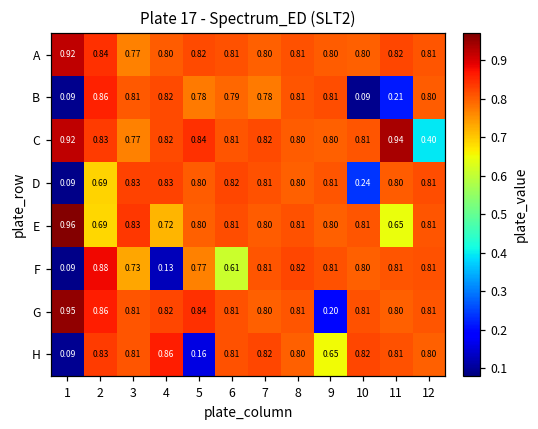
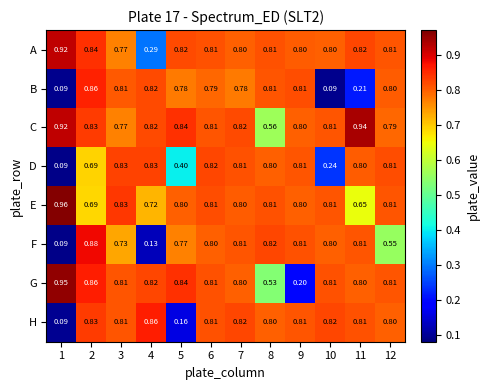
  {
    "A": {
      "1": 0.92,
      "2": 0.84,
      "3": 0.77,
-     "4": 0.80,
+     "4": 0.29,
      "5": 0.82,
      "6": 0.81,
      "7": 0.80,
      "8": 0.81,
      "9": 0.80,
      "10": 0.80,
      "11": 0.82,
      "12": 0.81
    },
    "B": {
      "1": 0.09,
      "2": 0.86,
      "3": 0.81,
      "4": 0.82,
      "5": 0.78,
      "6": 0.79,
      "7": 0.78,
      "8": 0.81,
      "9": 0.81,
      "10": 0.09,
      "11": 0.21,
      "12": 0.80
    },
    "C": {
      "1": 0.92,
      "2": 0.83,
      "3": 0.77,
      "4": 0.82,
      "5": 0.84,
      "6": 0.81,
      "7": 0.82,
-     "8": 0.80,
+     "8": 0.56,
      "9": 0.80,
      "10": 0.81,
      "11": 0.94,
-     "12": 0.40
+     "12": 0.79
    },
    "D": {
      "1": 0.09,
      "2": 0.69,
      "3": 0.83,
      "4": 0.83,
-     "5": 0.80,
+     "5": 0.40,
      "6": 0.82,
      "7": 0.81,
      "8": 0.80,
      "9": 0.81,
      "10": 0.24,
      "11": 0.80,
      "12": 0.81
    },
    "E": {
      "1": 0.96,
      "2": 0.69,
      "3": 0.83,
      "4": 0.72,
      "5": 0.80,
      "6": 0.81,
      "7": 0.80,
      "8": 0.81,
      "9": 0.80,
      "10": 0.81,
      "11": 0.65,
      "12": 0.81
    },
    "F": {
      "1": 0.09,
      "2": 0.88,
      "3": 0.73,
      "4": 0.13,
      "5": 0.77,
-     "6": 0.61,
+     "6": 0.80,
      "7": 0.81,
      "8": 0.82,
      "9": 0.81,
      "10": 0.80,
      "11": 0.81,
-     "12": 0.81
+     "12": 0.55
    },
    "G": {
      "1": 0.95,
      "2": 0.86,
      "3": 0.81,
      "4": 0.82,
      "5": 0.84,
      "6": 0.81,
      "7": 0.80,
-     "8": 0.81,
+     "8": 0.53,
      "9": 0.20,
      "10": 0.81,
      "11": 0.80,
      "12": 0.81
    },
    "H": {
      "1": 0.09,
      "2": 0.83,
      "3": 0.81,
      "4": 0.86,
      "5": 0.16,
      "6": 0.81,
      "7": 0.82,
      "8": 0.80,
-     "9": 0.65,
+     "9": 0.81,
      "10": 0.82,
      "11": 0.81,
      "12": 0.80
    }
  }
